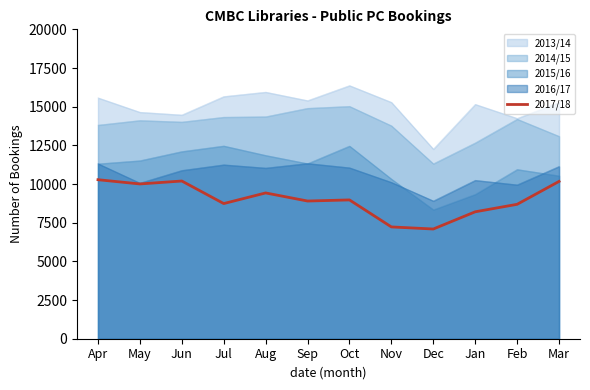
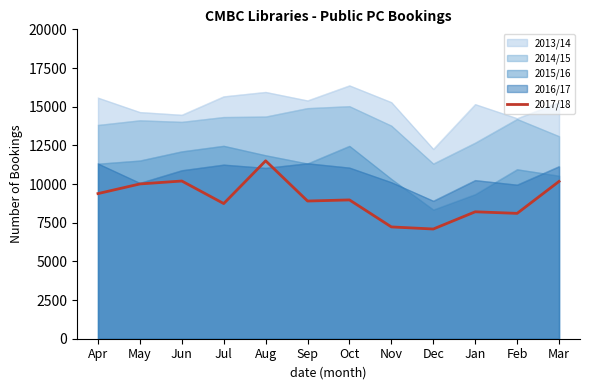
  {
    "2017/18": {
-     "Apr": 10300,
+     "Apr": 9400,
      "Jun": 10200,
      "Jul": 8700,
-     "Aug": 9400,
+     "Aug": 11500,
      "Sep": 8900,
      "Oct": 9000,
      "Nov": 7200,
      "Dec": 7100,
      "Jan": 8200,
-     "Feb": 8700,
+     "Feb": 8100,
      "Mar": 10200
    }
  }
